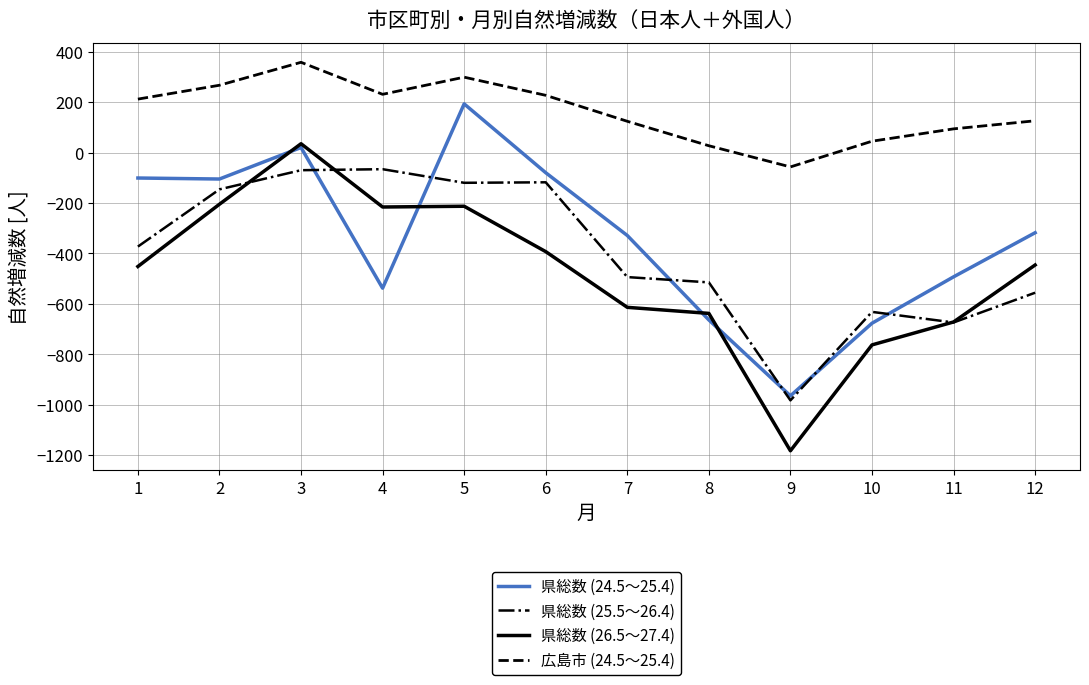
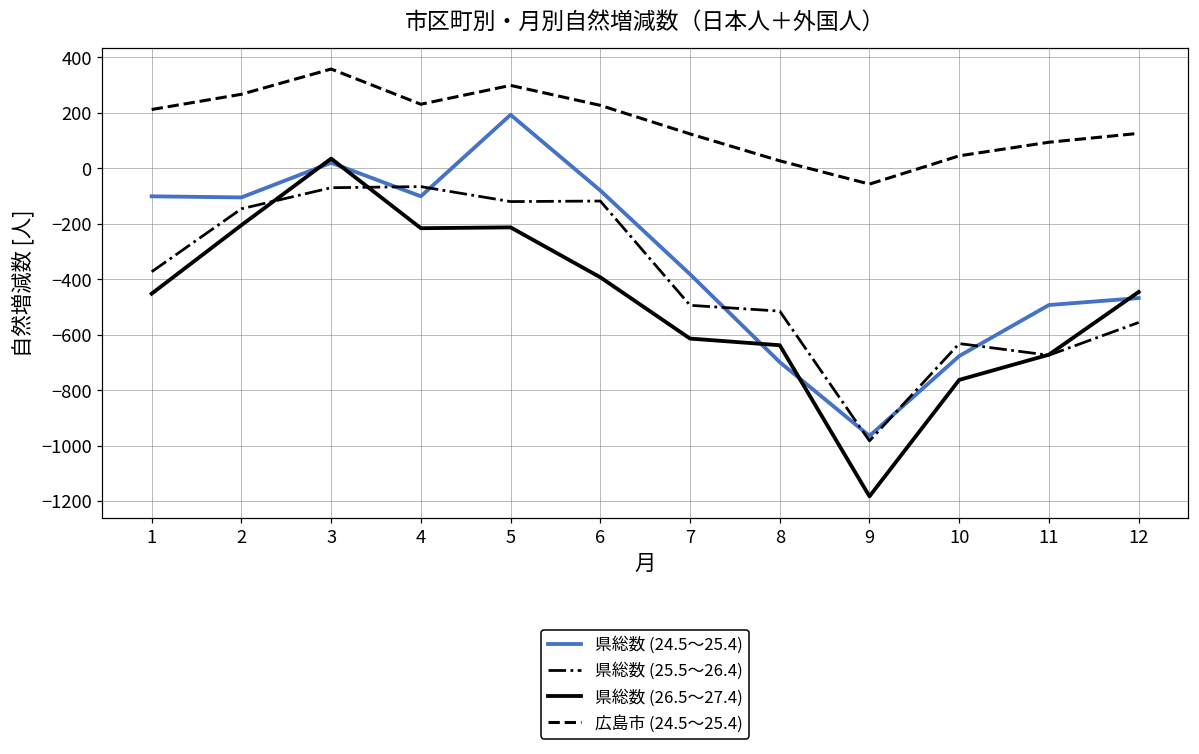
  {
    "県総数 (24.5～25.4)": {
      "1": -100,
      "2": -110,
      "3": 20,
-     "4": -540,
+     "4": -100,
      "5": 190,
      "6": -80,
-     "7": -330,
-     "8": -660,
+     "7": -380,
+     "8": -700,
      "9": -970,
      "10": -680,
      "11": -490,
-     "12": -320
+     "12": -470
    }
  }
